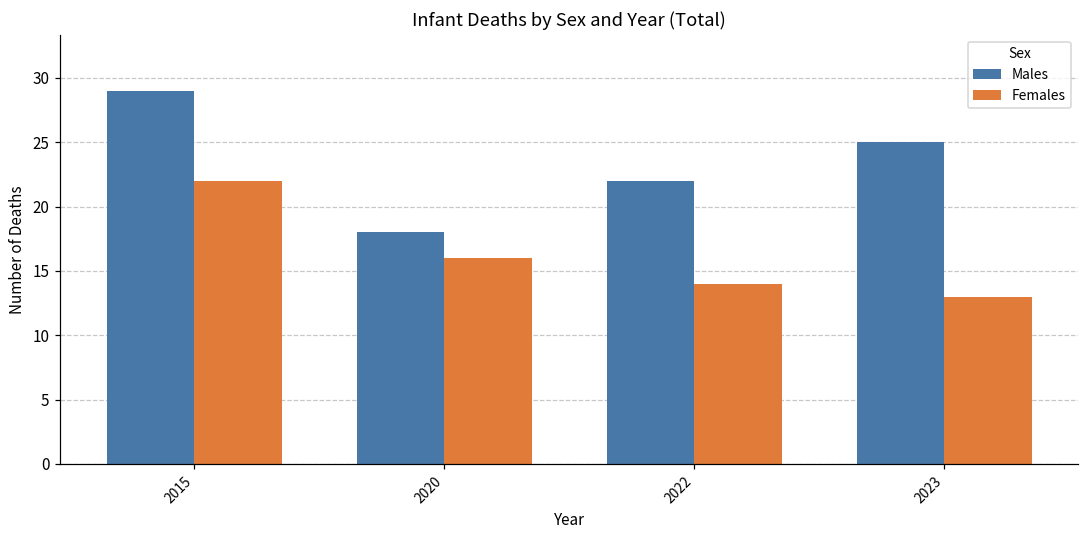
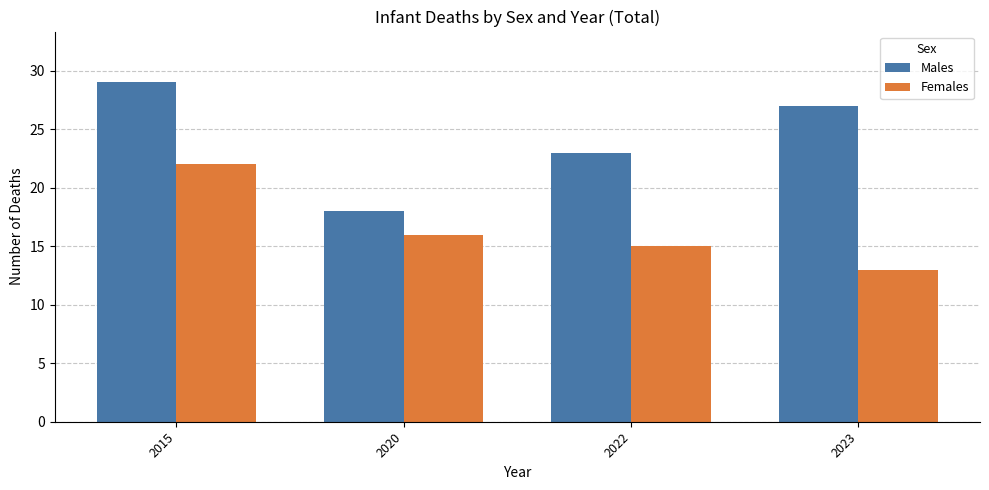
  {
    "Males": {
      "2015": 29,
      "2020": 18,
-     "2022": 22,
-     "2023": 25
+     "2022": 23,
+     "2023": 27
    },
    "Females": {
      "2015": 22,
      "2020": 16,
-     "2022": 14,
+     "2022": 15,
      "2023": 13
    }
  }
